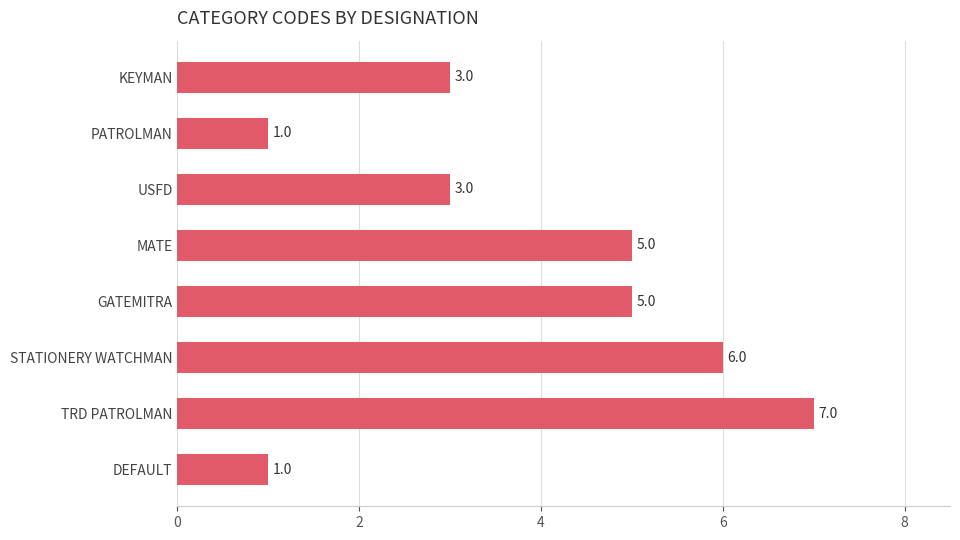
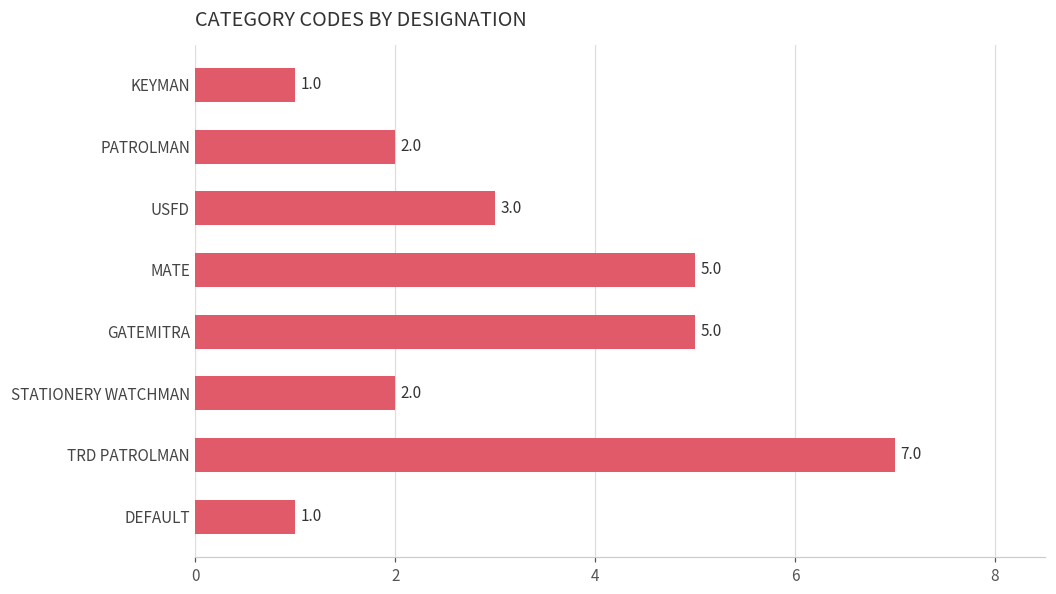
  {
-   "KEYMAN": 3.0,
-   "PATROLMAN": 1.0,
+   "KEYMAN": 1.0,
+   "PATROLMAN": 2.0,
    "USFD": 3.0,
    "MATE": 5.0,
    "GATEMITRA": 5.0,
-   "STATIONERY WATCHMAN": 6.0,
+   "STATIONERY WATCHMAN": 2.0,
    "TRD PATROLMAN": 7.0,
    "DEFAULT": 1.0
  }
